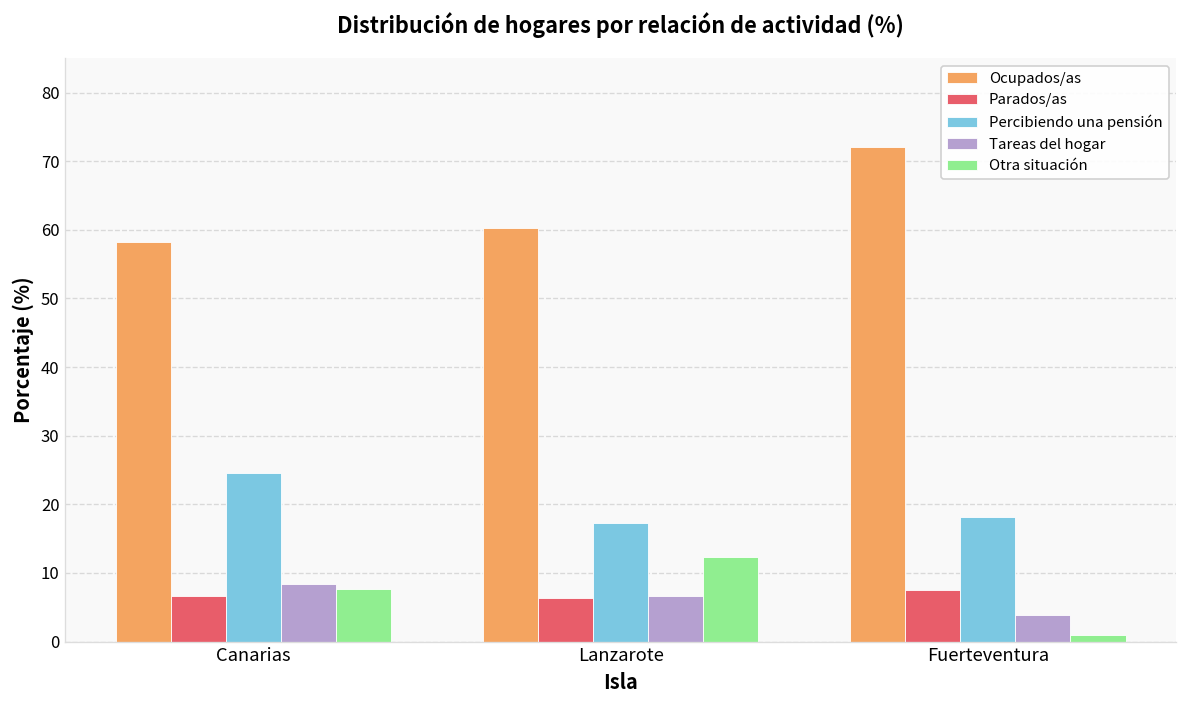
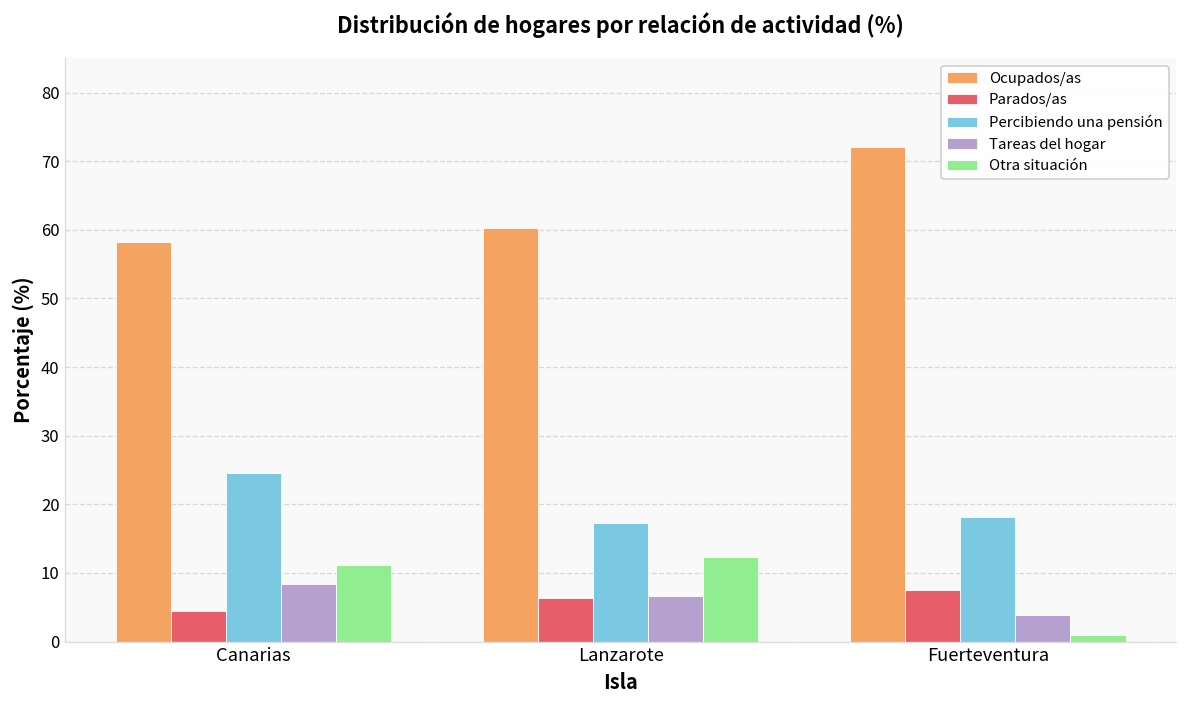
  {
    "Ocupados/as": {
      "Canarias": 58,
      "Lanzarote": 60,
      "Fuerteventura": 72
    },
    "Parados/as": {
-     "Canarias": 7,
+     "Canarias": 4,
      "Lanzarote": 6,
      "Fuerteventura": 8
    },
    "Percibiendo una pensión": {
      "Canarias": 25,
      "Lanzarote": 17,
      "Fuerteventura": 18
    },
    "Tareas del hogar": {
      "Canarias": 8,
      "Lanzarote": 7,
      "Fuerteventura": 4
    },
    "Otra situación": {
-     "Canarias": 8,
+     "Canarias": 11,
      "Lanzarote": 12,
      "Fuerteventura": 1
    }
  }
